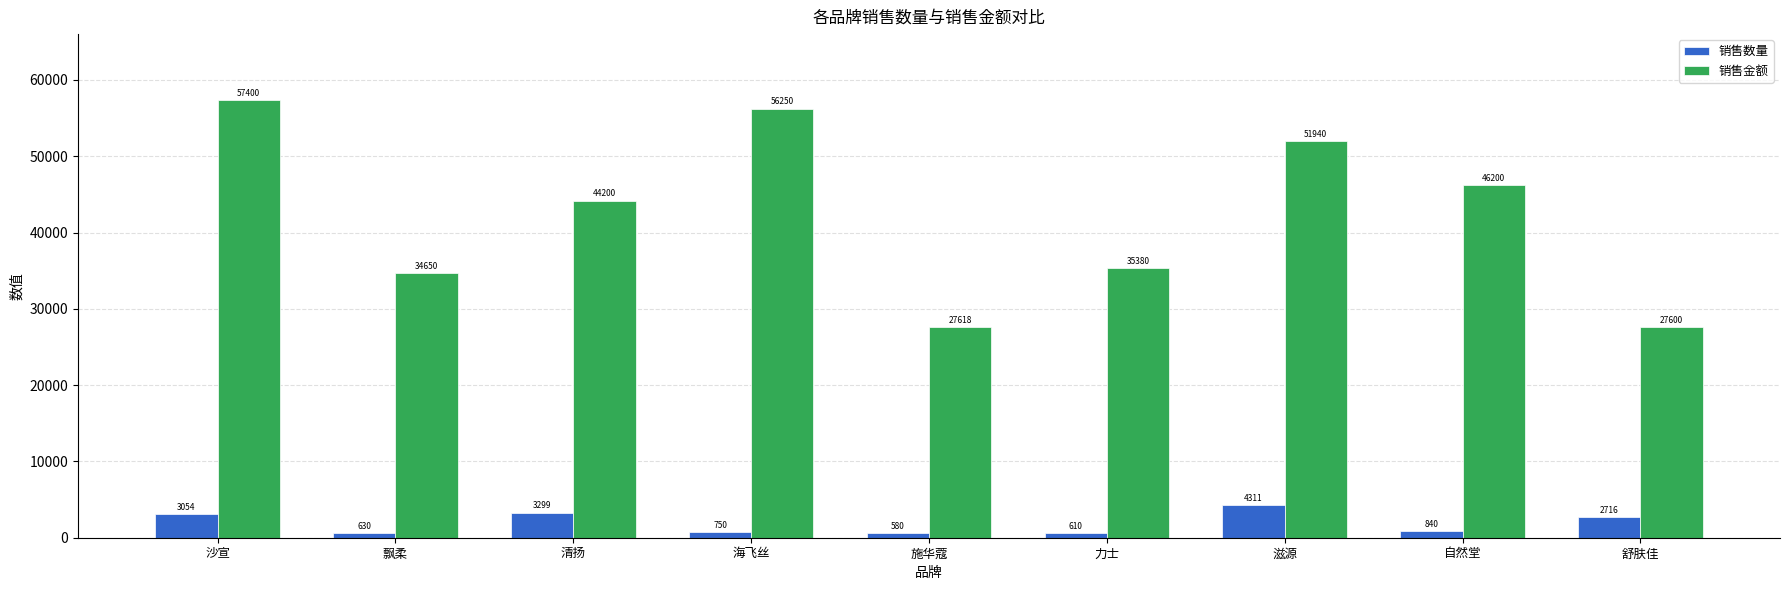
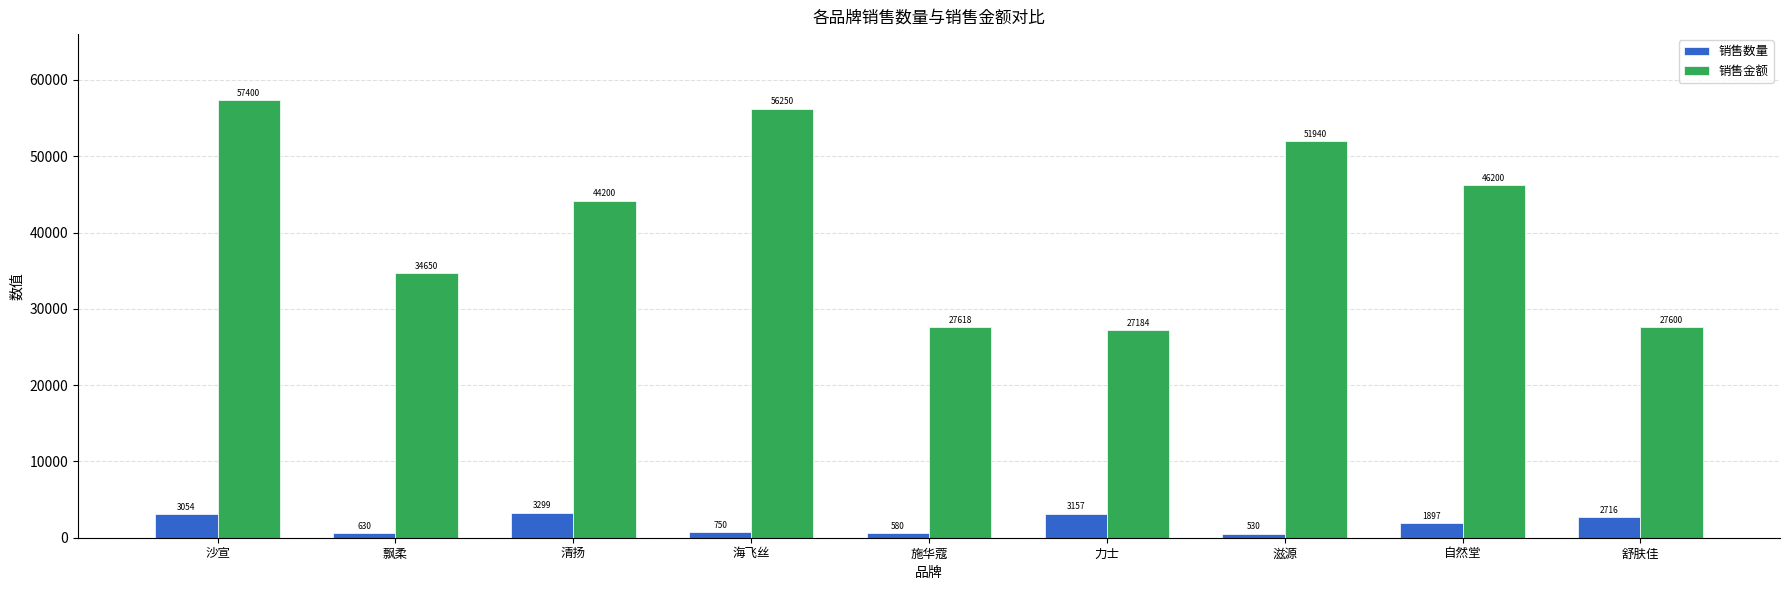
  {
    "销售数量": {
      "沙宣": 3054,
      "飘柔": 630,
      "清扬": 3299,
      "海飞丝": 750,
      "施华蔻": 580,
-     "力士": 610,
-     "滋源": 4311,
-     "自然堂": 840,
+     "力士": 3157,
+     "滋源": 530,
+     "自然堂": 1897,
      "舒肤佳": 2716
    },
    "销售金额": {
      "沙宣": 57400,
      "飘柔": 34650,
      "清扬": 44200,
      "海飞丝": 56250,
      "施华蔻": 27618,
-     "力士": 35380,
+     "力士": 27184,
      "滋源": 51940,
      "自然堂": 46200,
      "舒肤佳": 27600
    }
  }
